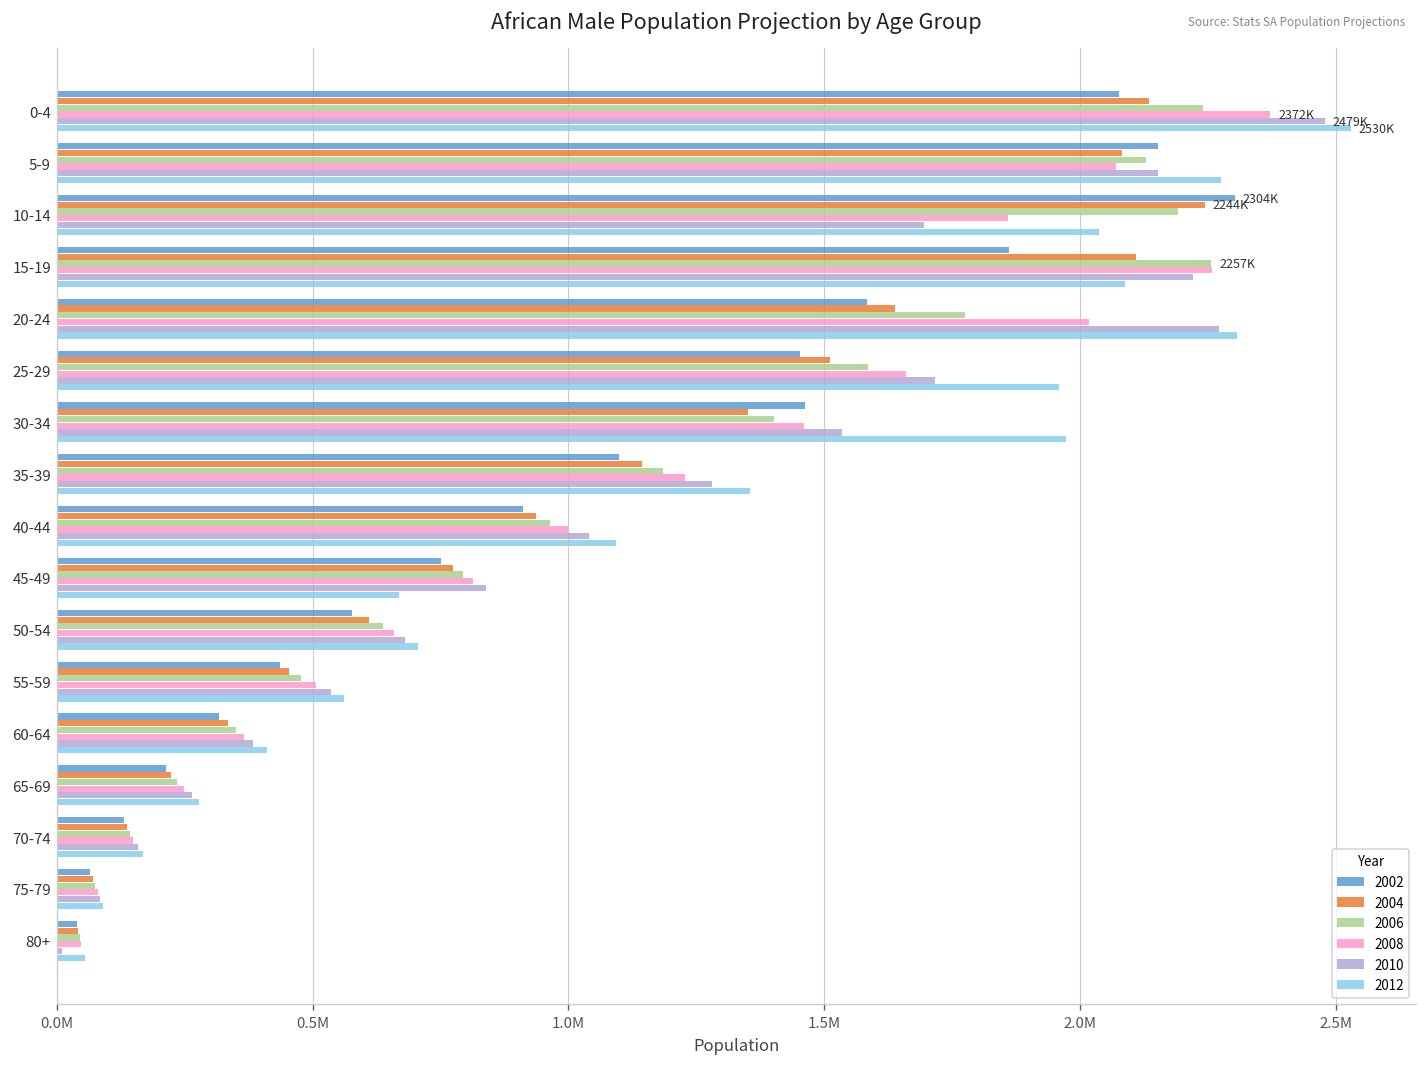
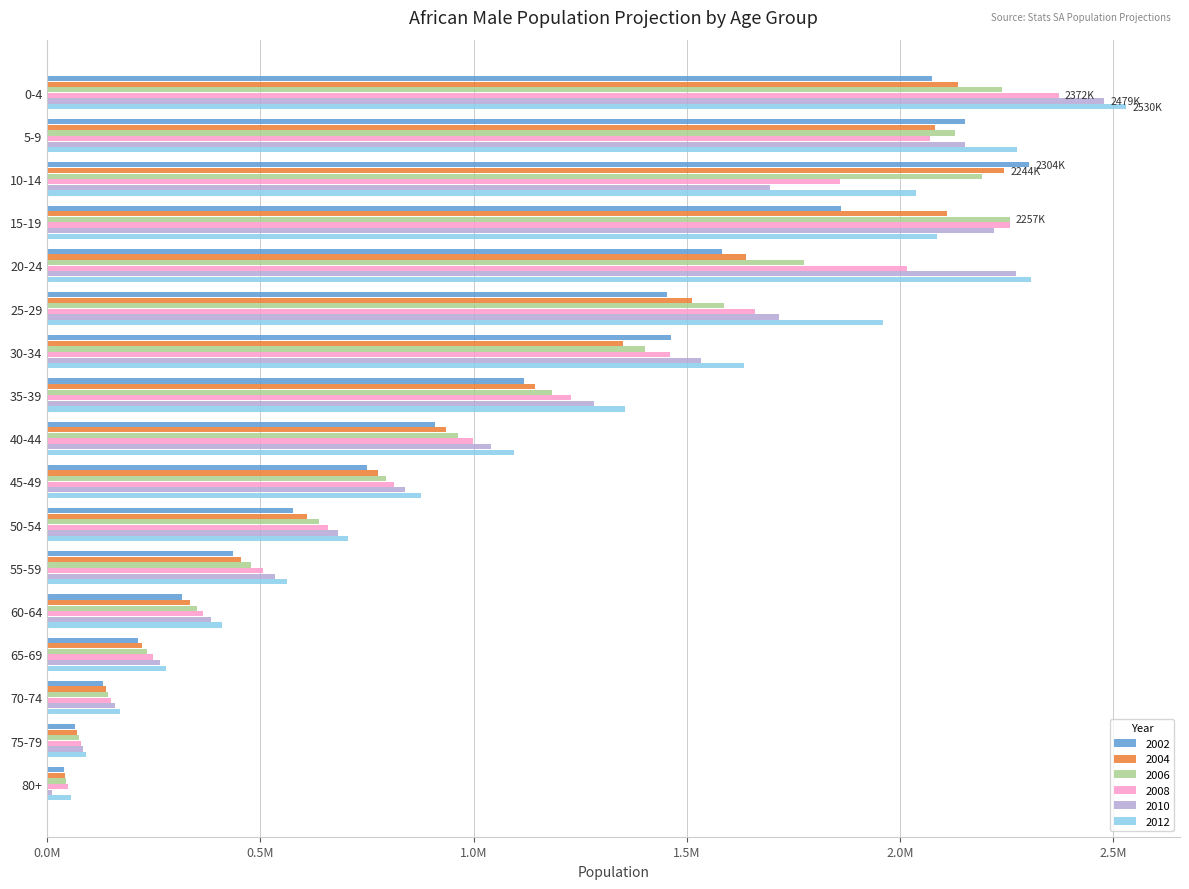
  {
    "2002": {
      "0-4": "2080000",
      "5-9": "2150000",
      "15-19": "1860000",
      "20-24": "1580000",
      "25-29": "1450000",
      "30-34": "1460000",
-     "35-39": "1100000",
+     "35-39": "1120000",
      "40-44": "910000",
      "45-49": "750000",
      "50-54": "580000",
      "55-59": "440000",
      "60-64": "320000",
      "65-69": "210000",
      "70-74": "130000",
      "75-79": "70000",
      "80+": "40000"
    },
    "2004": {
      "10-14": "2244K"
    },
    "2006": {
      "15-19": "2257K"
    },
    "2008": {
      "0-4": "2372K"
    },
    "2010": {
      "0-4": "2479K"
    },
    "2012": {
      "5-9": "2270000",
      "10-14": "2040000",
      "15-19": "2090000",
      "20-24": "2310000",
      "25-29": "1960000",
-     "30-34": "1970000",
+     "30-34": "1630000",
      "35-39": "1350000",
      "40-44": "1090000",
-     "45-49": "670000",
+     "45-49": "880000",
      "50-54": "710000",
      "55-59": "560000",
      "60-64": "410000",
      "65-69": "280000",
      "70-74": "170000",
      "75-79": "90000",
      "80+": "60000"
    }
  }
